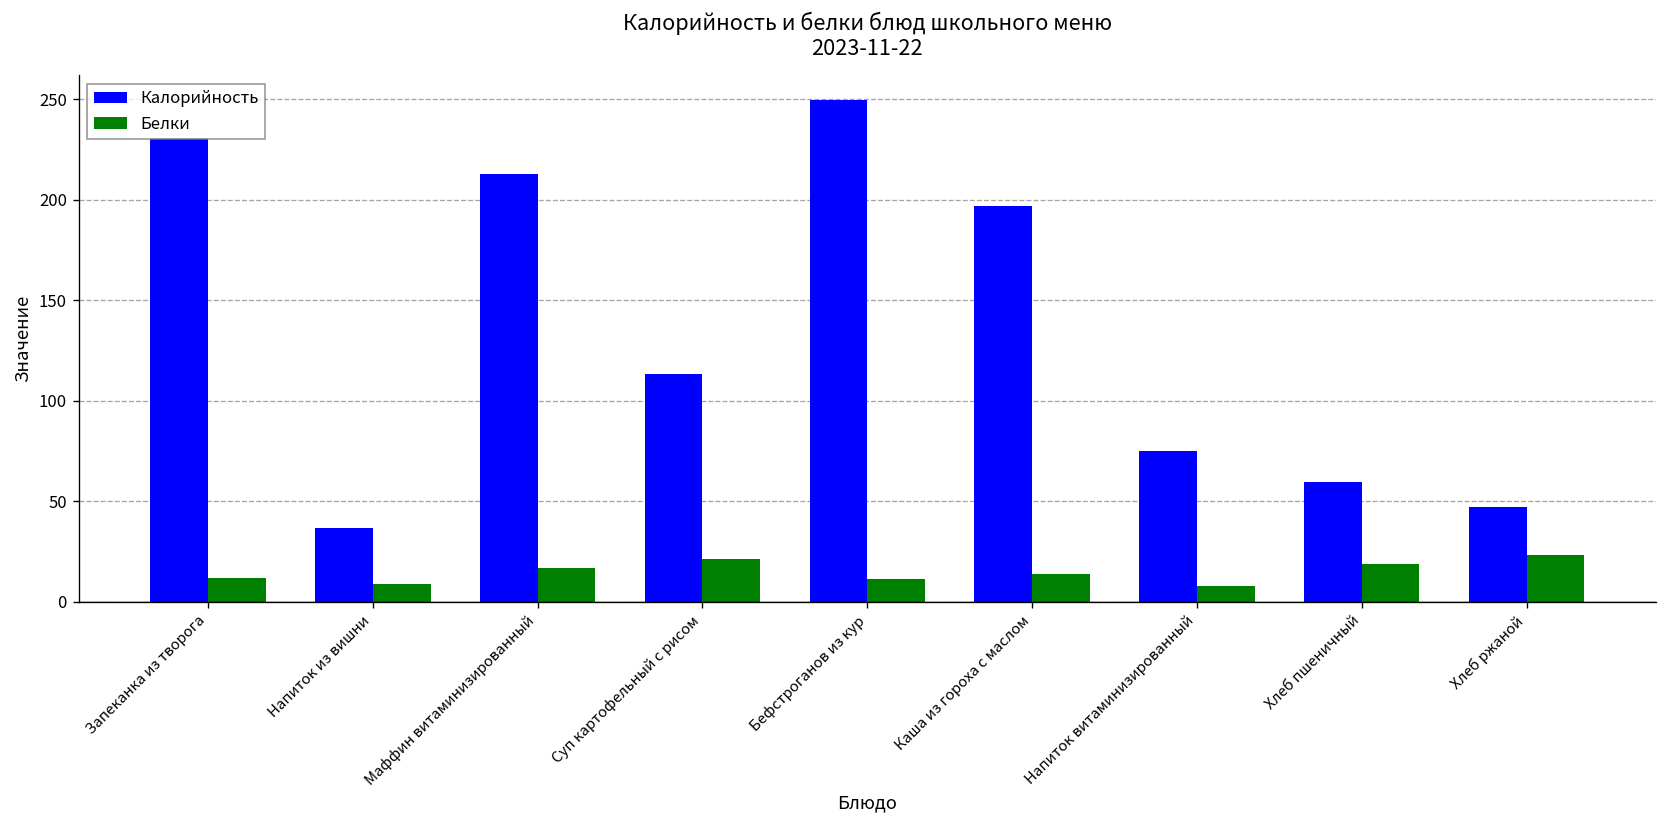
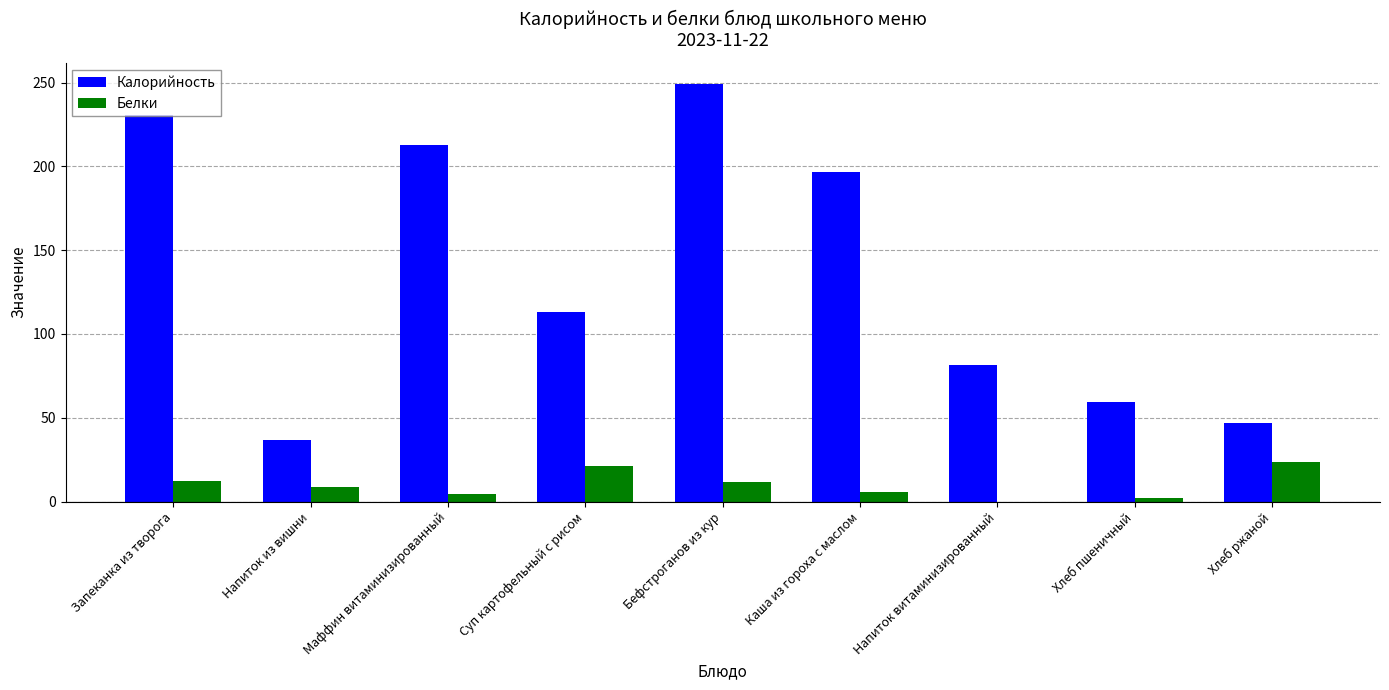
  {
    "Калорийность": {
      "Напиток из вишни": 37,
      "Маффин витаминизированный": 213,
      "Суп картофельный с рисом": 113,
      "Бефстроганов из кур": 249,
      "Каша из гороха с маслом": 197,
-     "Напиток витаминизированный": 75,
+     "Напиток витаминизированный": 82,
      "Хлеб пшеничный": 60,
      "Хлеб ржаной": 47
    },
    "Белки": {
      "Запеканка из творога": 12,
      "Напиток из вишни": 9,
-     "Маффин витаминизированный": 17,
+     "Маффин витаминизированный": 4,
      "Суп картофельный с рисом": 21,
      "Бефстроганов из кур": 12,
-     "Каша из гороха с маслом": 14,
-     "Напиток витаминизированный": 8,
-     "Хлеб пшеничный": 19,
+     "Каша из гороха с маслом": 6,
+     "Напиток витаминизированный": 0,
+     "Хлеб пшеничный": 2,
      "Хлеб ржаной": 23
    }
  }
